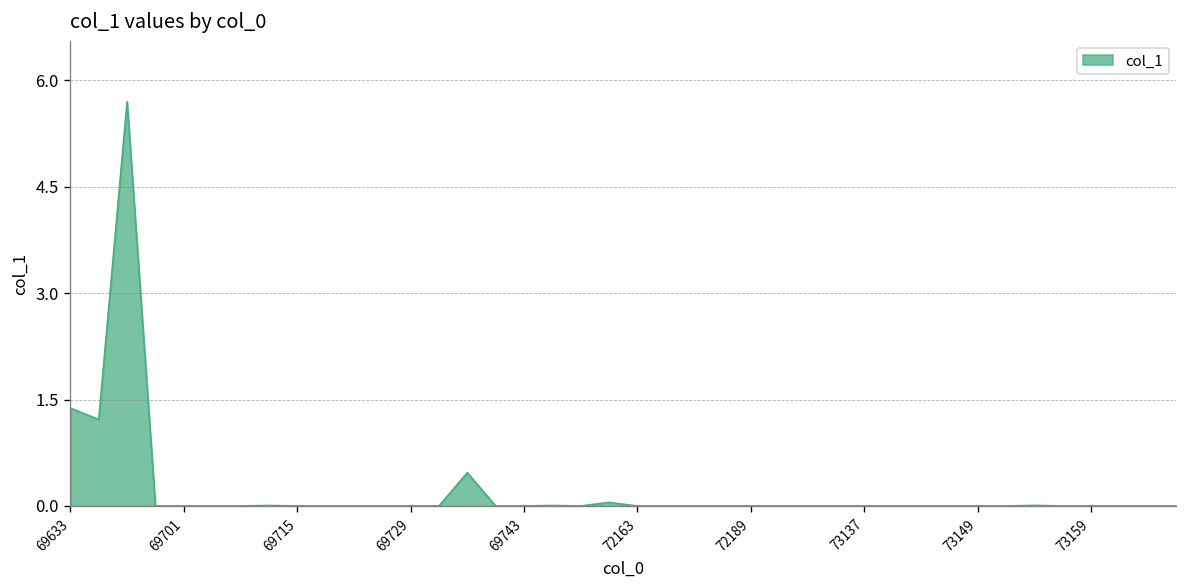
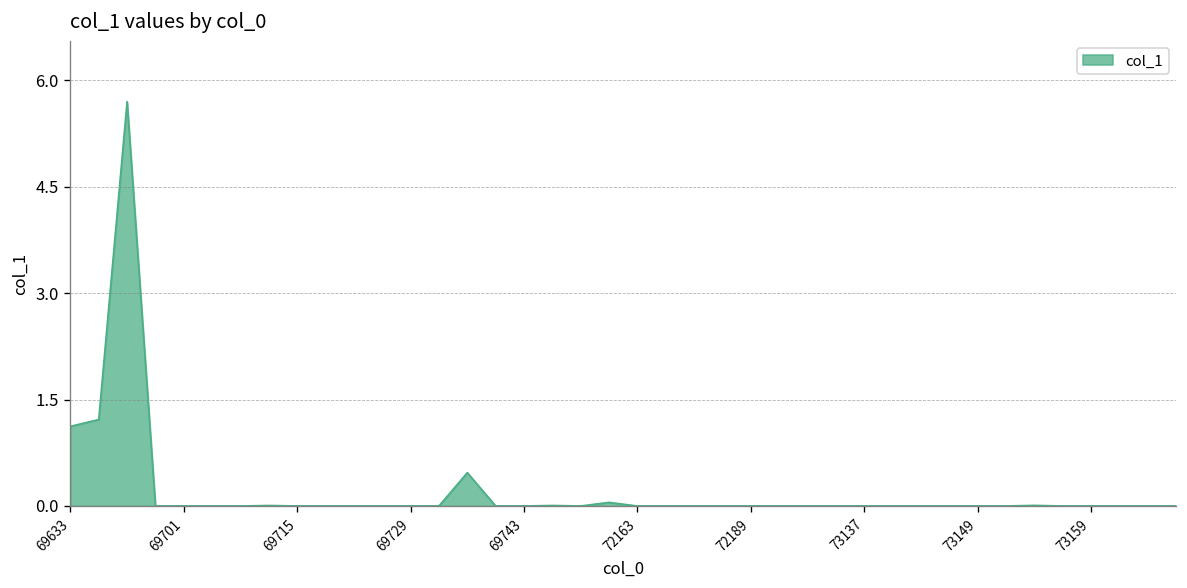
  {
-   "69633": 1.4,
+   "69633": 1.1,
    "69701": 0.0,
    "69715": 0.0,
    "69729": 0.0,
    "69743": 0.0,
    "72163": 0.0,
    "72189": 0.0,
    "73137": 0.0,
    "73149": 0.0,
    "73159": 0.0
  }
